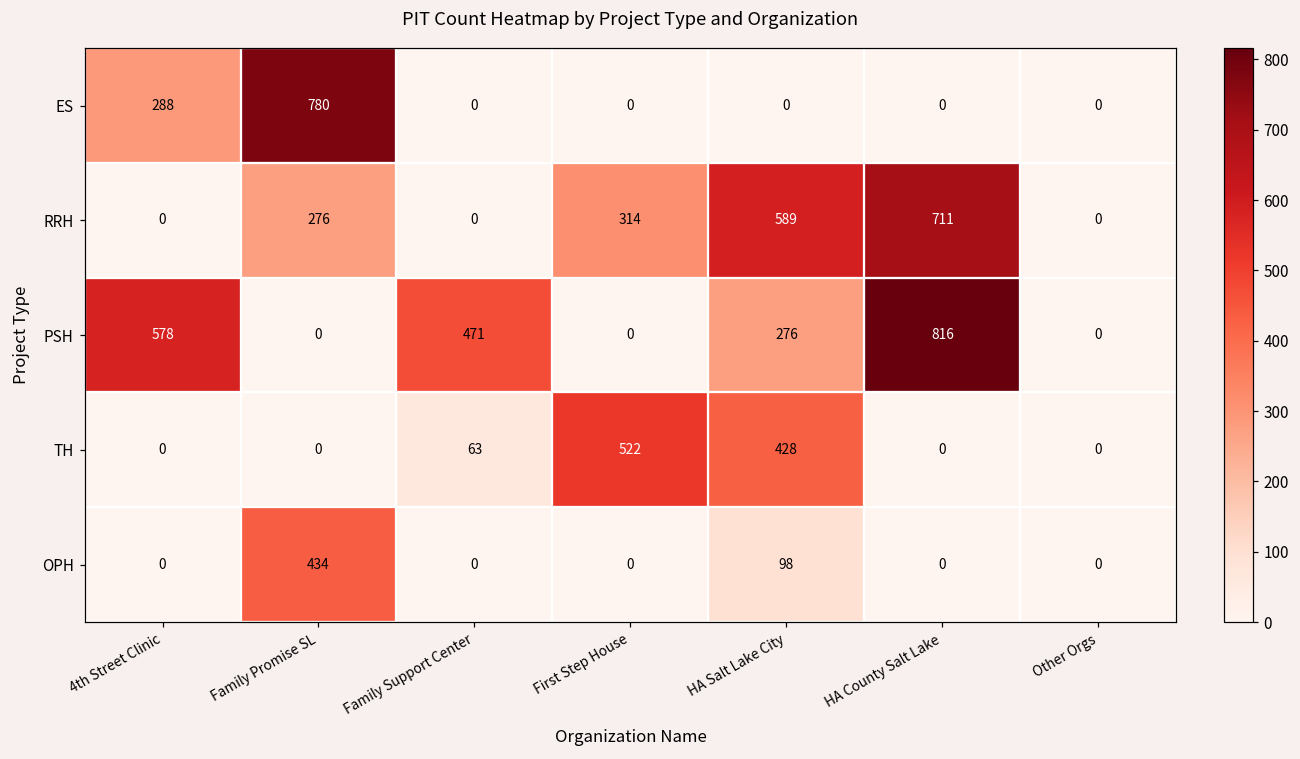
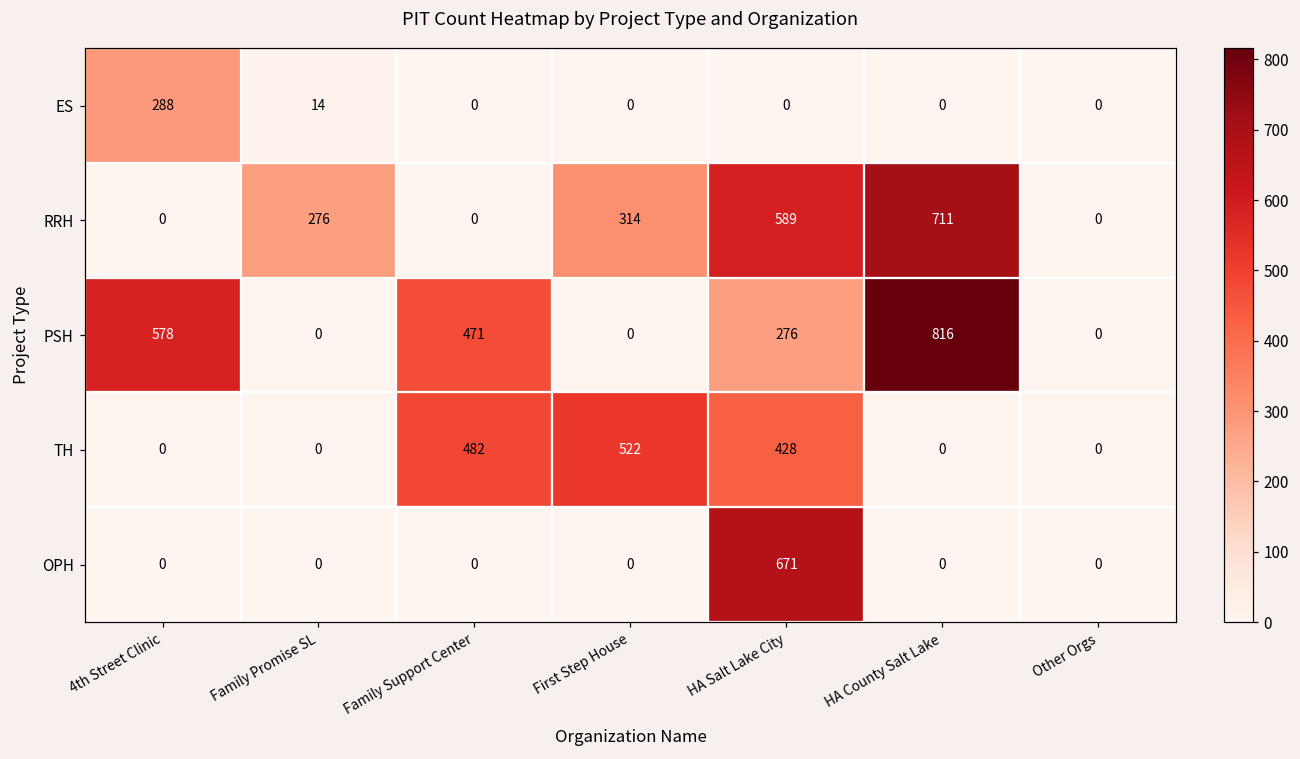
  {
    "ES": {
      "4th Street Clinic": 288,
-     "Family Promise SL": 780,
+     "Family Promise SL": 14,
      "Family Support Center": 0,
      "First Step House": 0,
      "HA Salt Lake City": 0,
      "HA County Salt Lake": 0,
      "Other Orgs": 0
    },
    "RRH": {
      "4th Street Clinic": 0,
      "Family Promise SL": 276,
      "Family Support Center": 0,
      "First Step House": 314,
      "HA Salt Lake City": 589,
      "HA County Salt Lake": 711,
      "Other Orgs": 0
    },
    "PSH": {
      "4th Street Clinic": 578,
      "Family Promise SL": 0,
      "Family Support Center": 471,
      "First Step House": 0,
      "HA Salt Lake City": 276,
      "HA County Salt Lake": 816,
      "Other Orgs": 0
    },
    "TH": {
      "4th Street Clinic": 0,
      "Family Promise SL": 0,
-     "Family Support Center": 63,
+     "Family Support Center": 482,
      "First Step House": 522,
      "HA Salt Lake City": 428,
      "HA County Salt Lake": 0,
      "Other Orgs": 0
    },
    "OPH": {
      "4th Street Clinic": 0,
-     "Family Promise SL": 434,
+     "Family Promise SL": 0,
      "Family Support Center": 0,
      "First Step House": 0,
-     "HA Salt Lake City": 98,
+     "HA Salt Lake City": 671,
      "HA County Salt Lake": 0,
      "Other Orgs": 0
    }
  }
